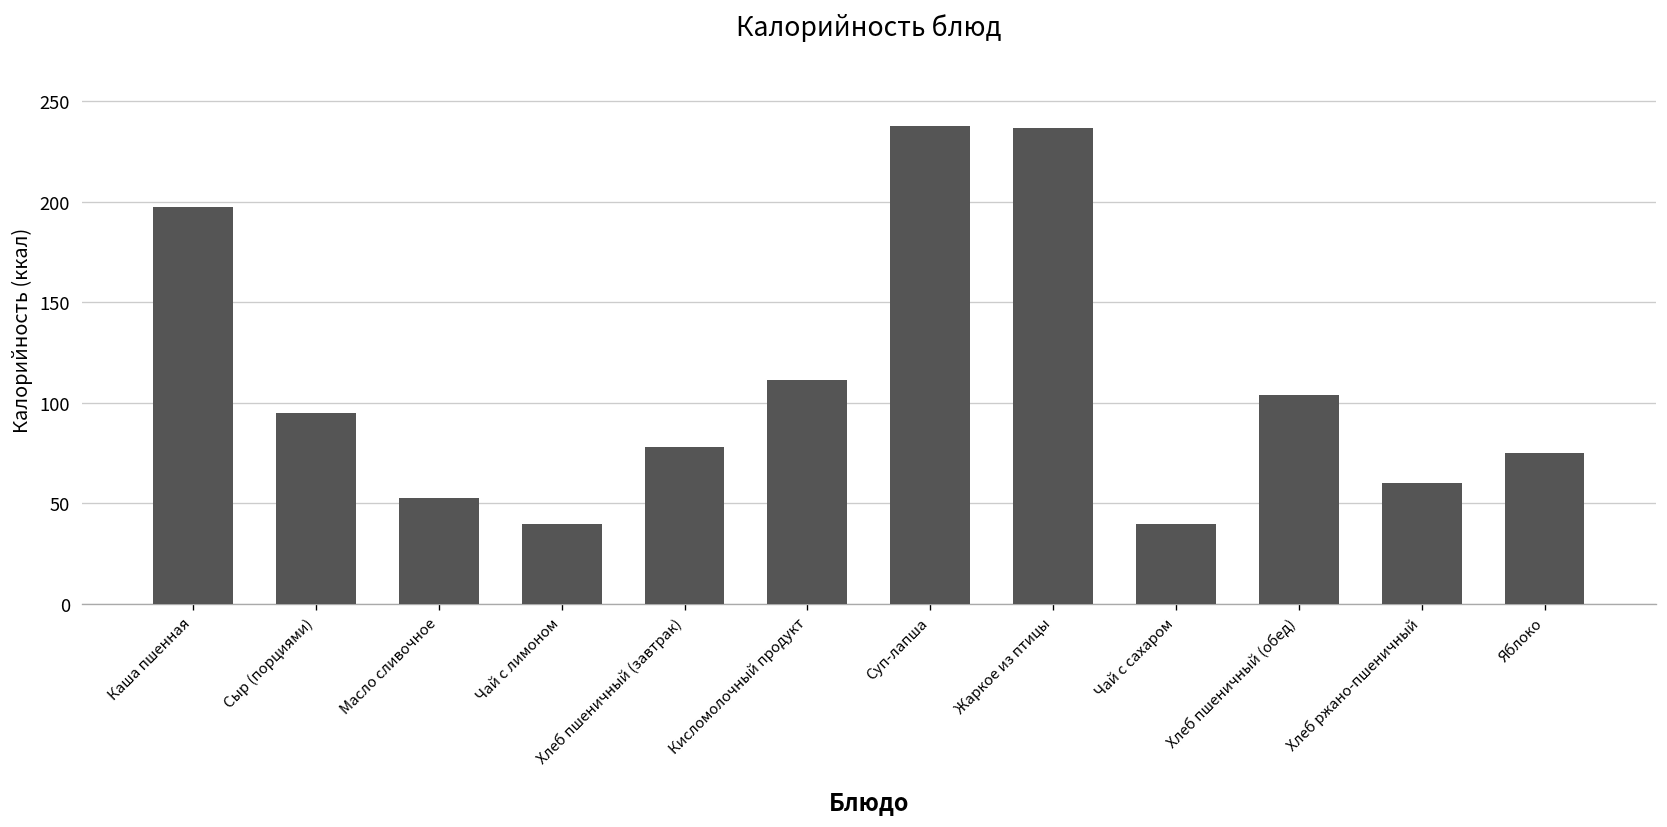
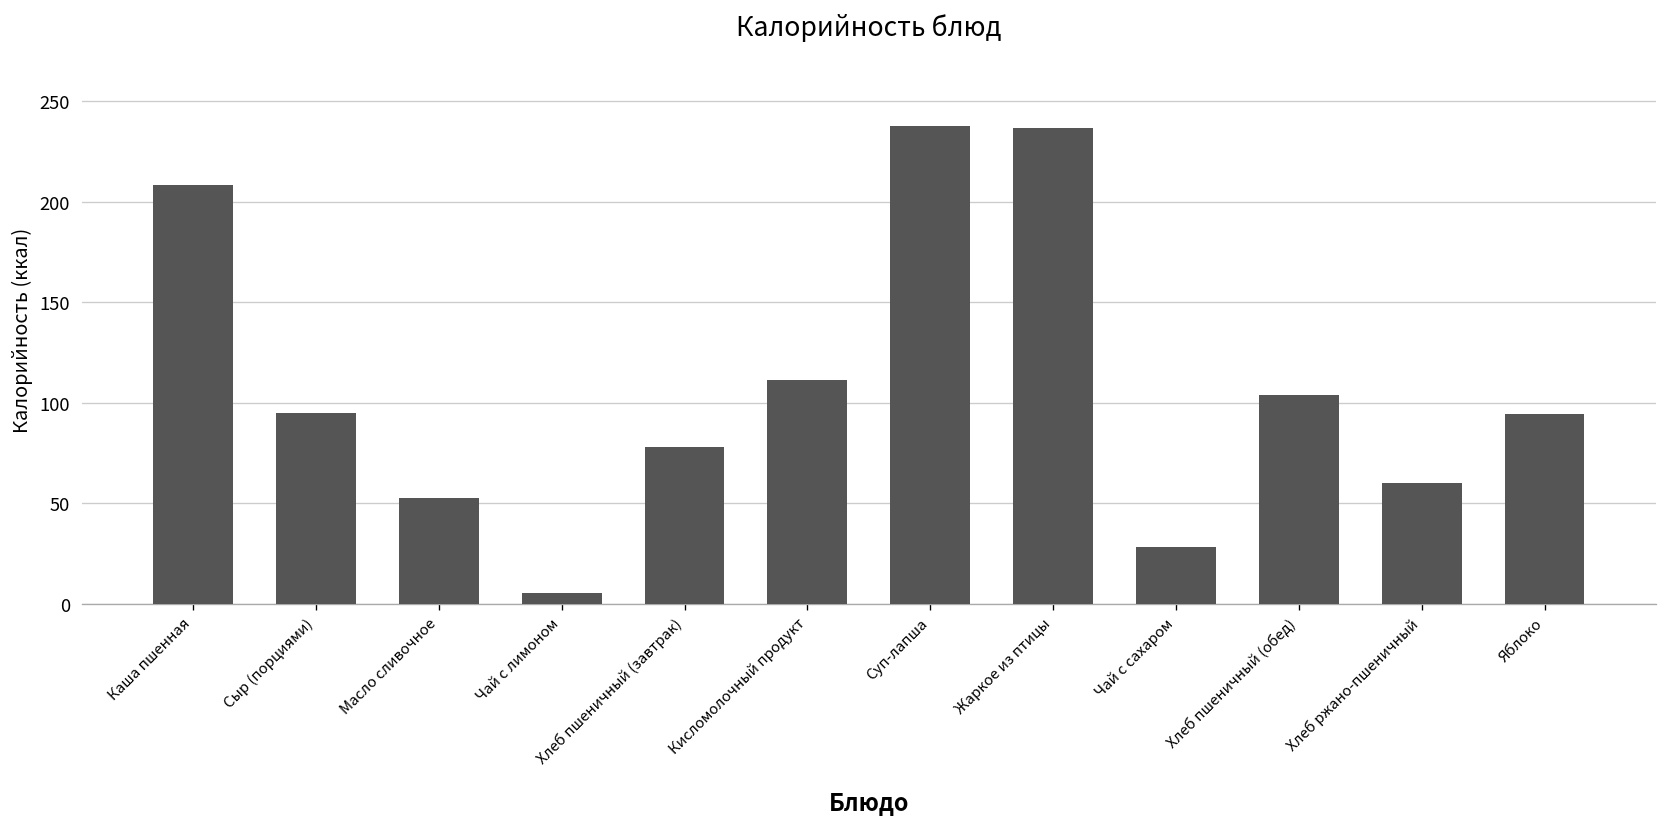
  {
-   "Каша пшенная": 197,
+   "Каша пшенная": 208,
    "Сыр (порциями)": 95,
    "Масло сливочное": 53,
-   "Чай с лимоном": 40,
+   "Чай с лимоном": 5,
    "Хлеб пшеничный (завтрак)": 78,
    "Кисломолочный продукт": 111,
    "Суп-лапша": 237,
    "Жаркое из птицы": 237,
-   "Чай с сахаром": 40,
+   "Чай с сахаром": 28,
    "Хлеб пшеничный (обед)": 104,
    "Хлеб ржано-пшеничный": 60,
-   "Яблоко": 75
+   "Яблоко": 95
  }
